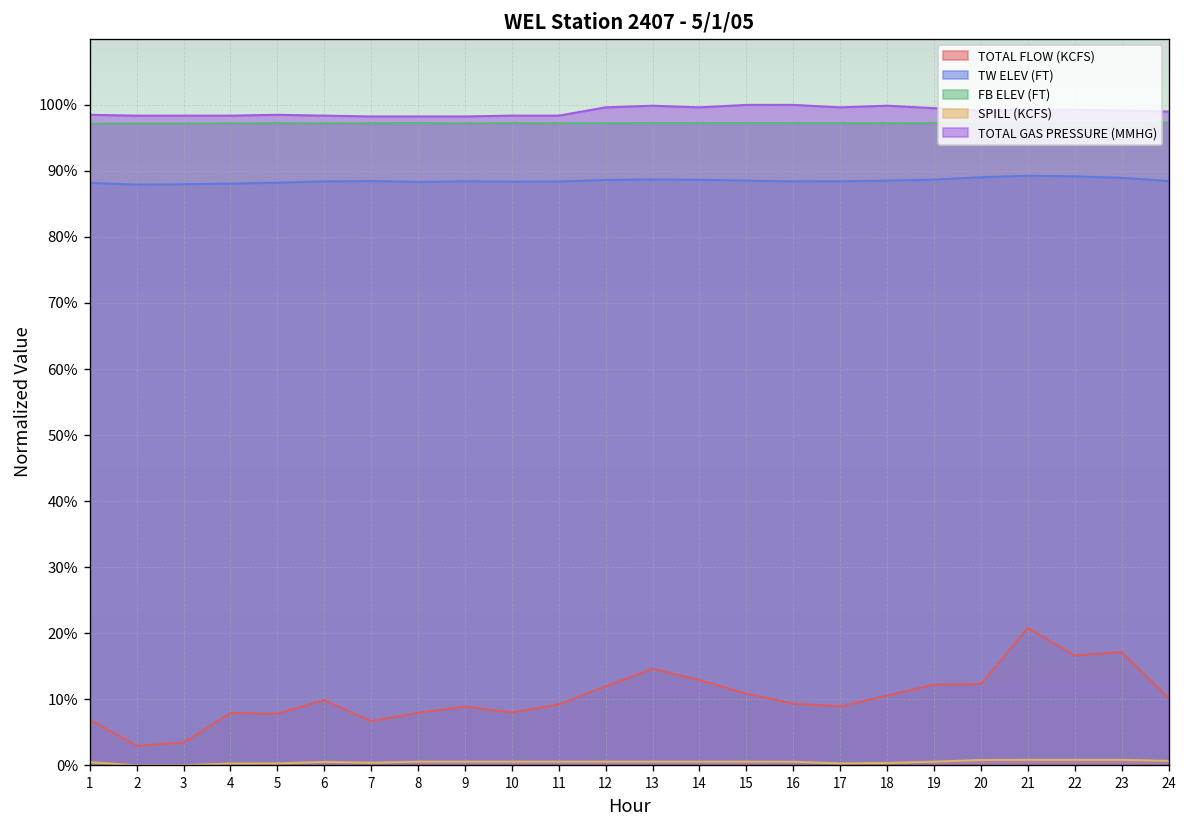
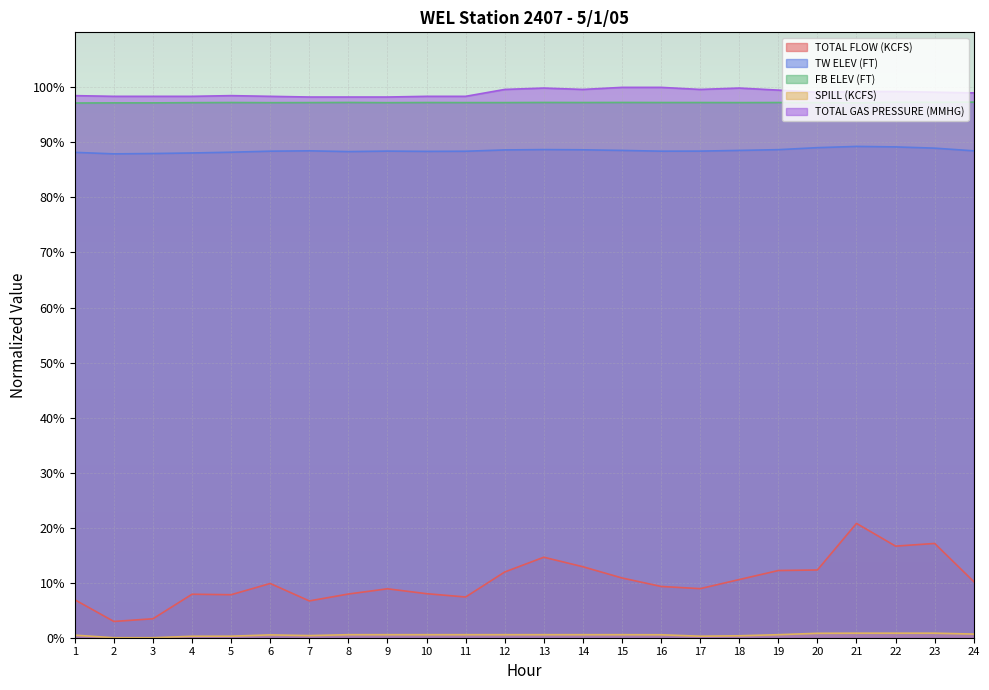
  {
    "TOTAL FLOW (KCFS)": {
      "1": "7%",
      "2": "3%",
      "3": "3%",
      "4": "8%",
      "5": "8%",
      "6": "10%",
      "7": "7%",
      "8": "8%",
      "9": "9%",
      "10": "8%",
-     "11": "9%",
+     "11": "7%",
      "12": "12%",
      "13": "15%",
      "14": "13%",
      "15": "11%",
      "16": "9%",
      "17": "9%",
      "18": "11%",
      "19": "12%",
      "20": "12%",
      "21": "21%",
      "22": "17%",
      "23": "17%",
      "24": "10%"
    },
    "TW ELEV (FT)": {
      "1": "88%",
      "2": "88%",
      "3": "88%",
      "4": "88%",
      "5": "88%",
      "6": "88%",
      "7": "88%",
      "8": "88%",
      "9": "88%",
      "10": "88%",
      "11": "88%",
      "12": "89%",
      "13": "89%",
      "14": "89%",
      "15": "89%",
      "16": "88%",
      "17": "88%",
      "18": "89%",
      "19": "89%",
      "20": "89%",
      "21": "89%",
      "22": "89%",
      "23": "89%",
      "24": "88%"
    },
    "FB ELEV (FT)": {
      "1": "97%",
      "2": "97%",
      "3": "97%",
      "4": "97%",
      "5": "97%",
      "6": "97%",
      "7": "97%",
      "8": "97%",
      "9": "97%",
      "10": "97%",
      "11": "97%",
      "12": "97%",
      "13": "97%",
      "14": "97%",
      "15": "97%",
      "16": "97%",
      "17": "97%",
      "18": "97%",
      "19": "97%",
      "24": "97%"
    },
    "SPILL (KCFS)": {
      "1": "0%",
      "2": "0%",
      "3": "0%",
      "4": "0%",
      "5": "0%",
      "6": "1%",
      "7": "0%",
      "8": "1%",
      "9": "1%",
      "10": "1%",
      "11": "1%",
      "12": "1%",
      "13": "1%",
      "14": "1%",
      "15": "1%",
      "16": "1%",
      "17": "0%",
      "18": "0%",
      "19": "1%",
      "20": "1%",
      "21": "1%",
      "22": "1%",
      "23": "1%",
      "24": "1%"
    },
    "TOTAL GAS PRESSURE (MMHG)": {
      "1": "98%",
      "2": "98%",
      "3": "98%",
      "4": "98%",
      "5": "98%",
      "6": "98%",
      "7": "98%",
      "8": "98%",
      "9": "98%",
      "10": "98%",
      "11": "98%",
      "12": "100%",
      "13": "100%",
      "14": "100%",
      "15": "100%",
      "16": "100%",
      "17": "100%",
      "18": "100%",
      "19": "99%",
      "24": "99%"
    }
  }
